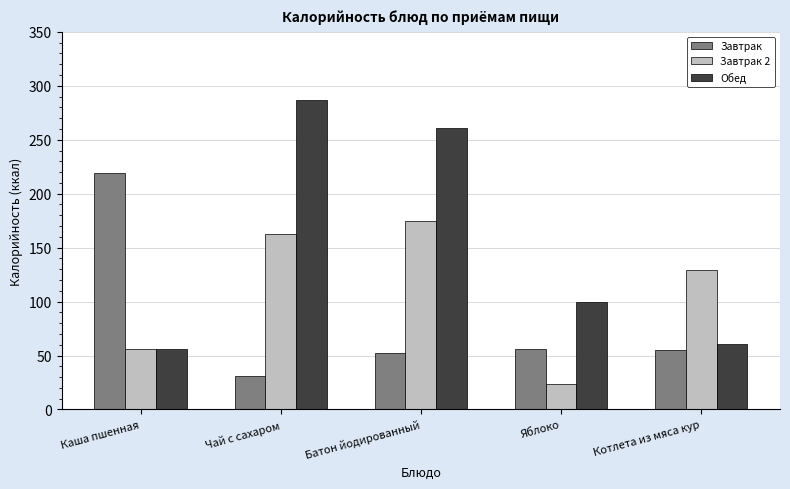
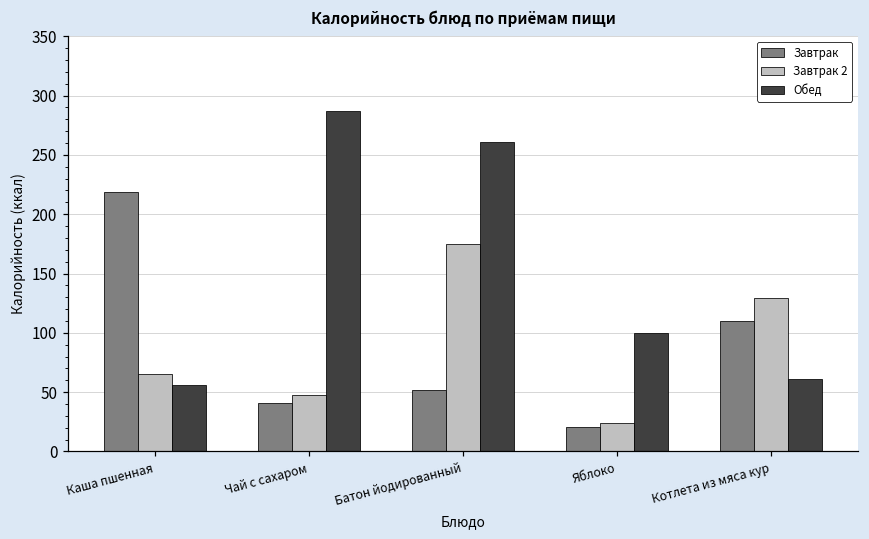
  {
    "Завтрак": {
      "Каша пшенная": 219,
-     "Чай с сахаром": 31,
+     "Чай с сахаром": 41,
      "Батон йодированный": 52,
-     "Яблоко": 56,
-     "Котлета из мяса кур": 55
+     "Яблоко": 21,
+     "Котлета из мяса кур": 110
    },
    "Завтрак 2": {
-     "Каша пшенная": 56,
-     "Чай с сахаром": 163,
+     "Каша пшенная": 65,
+     "Чай с сахаром": 48,
      "Батон йодированный": 175,
      "Яблоко": 24,
      "Котлета из мяса кур": 129
    },
    "Обед": {
      "Каша пшенная": 56,
      "Чай с сахаром": 287,
      "Батон йодированный": 261,
      "Яблоко": 100,
      "Котлета из мяса кур": 61
    }
  }
